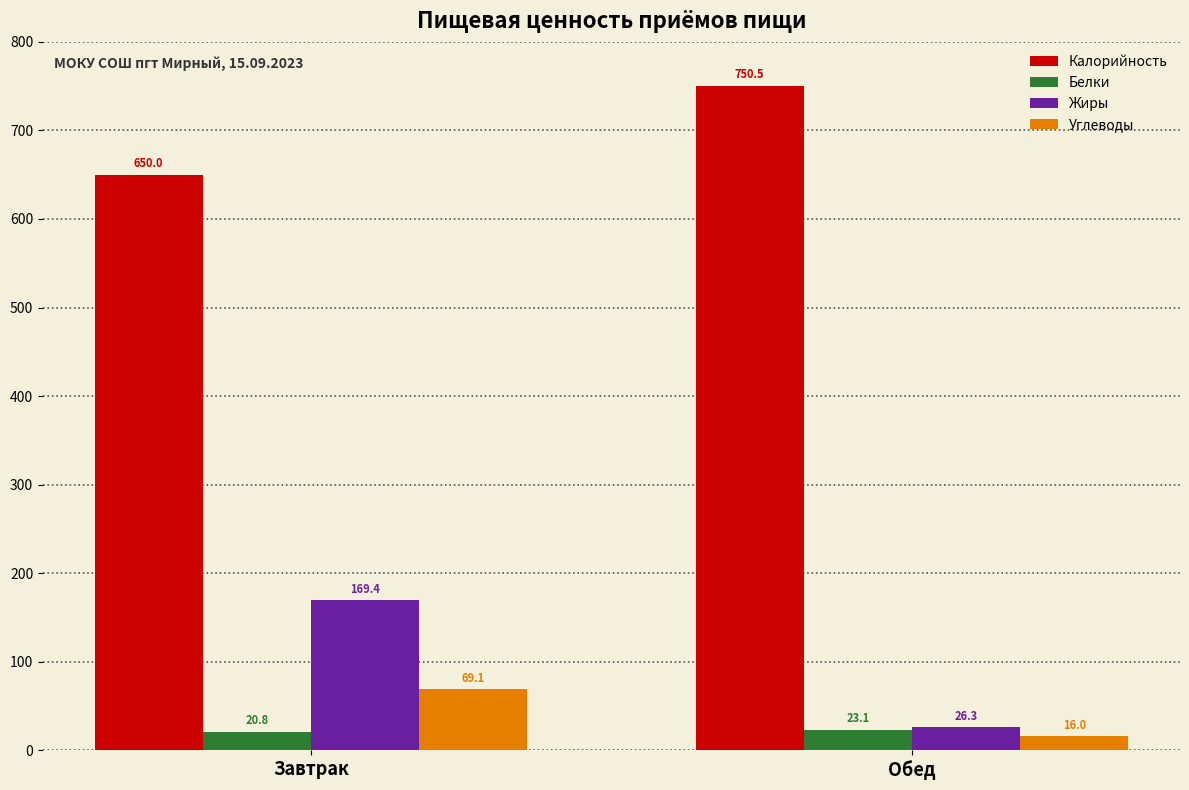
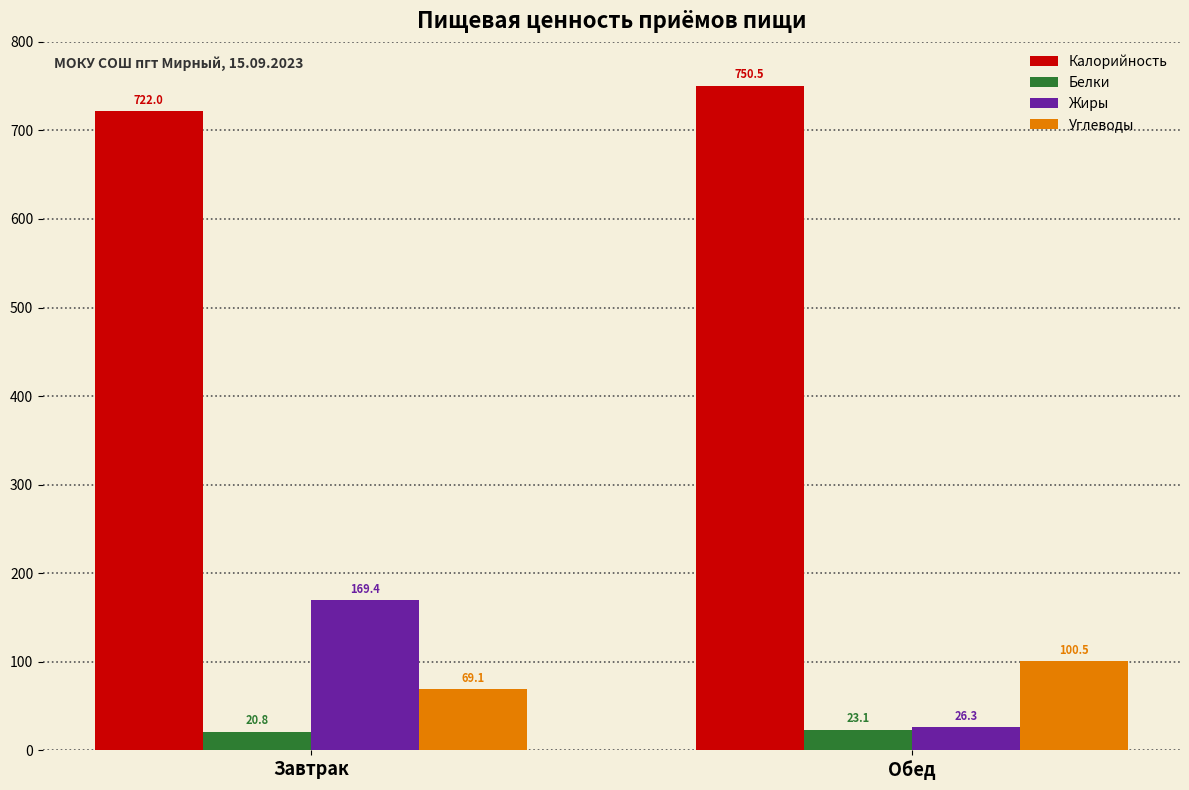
  {
    "Калорийность": {
-     "Завтрак": 650.0,
+     "Завтрак": 722.0,
      "Обед": 750.5
    },
    "Белки": {
      "Завтрак": 20.8,
      "Обед": 23.1
    },
    "Жиры": {
      "Завтрак": 169.4,
      "Обед": 26.3
    },
    "Углеводы": {
      "Завтрак": 69.1,
-     "Обед": 16.0
+     "Обед": 100.5
    }
  }
